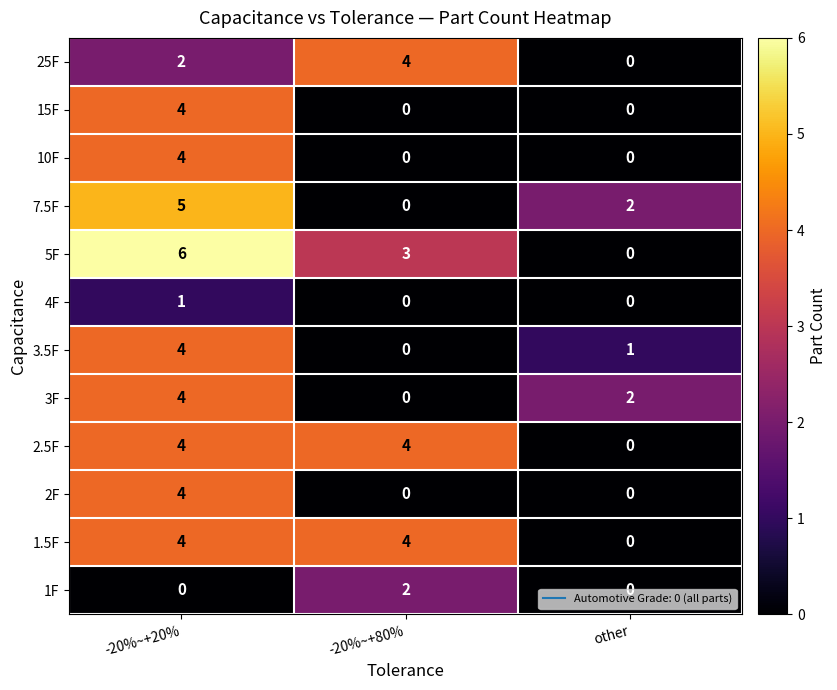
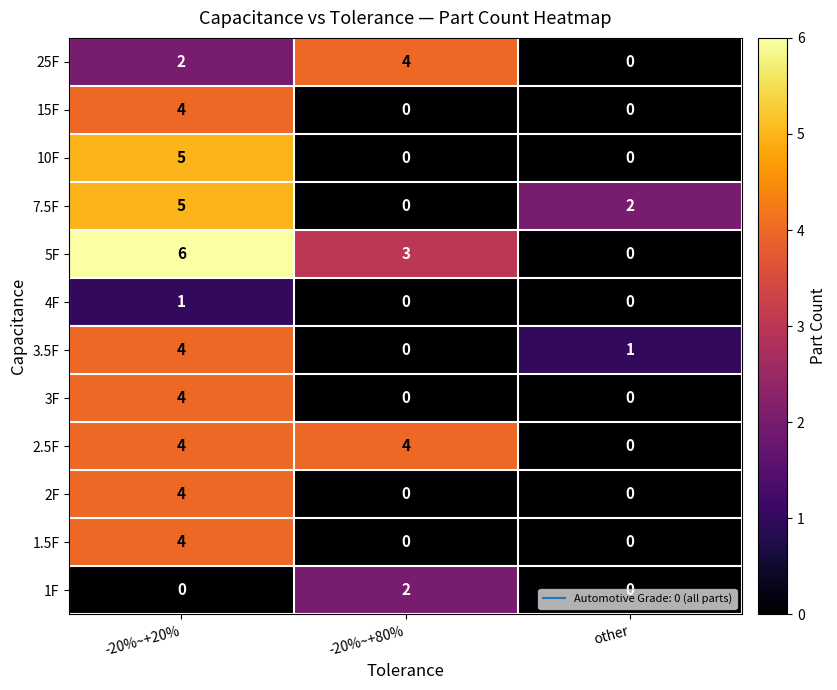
  {
    "25F": {
      "-20%~+20%": 2,
      "-20%~+80%": 4,
      "other": 0
    },
    "15F": {
      "-20%~+20%": 4,
      "-20%~+80%": 0,
      "other": 0
    },
    "10F": {
-     "-20%~+20%": 4,
+     "-20%~+20%": 5,
      "-20%~+80%": 0,
      "other": 0
    },
    "7.5F": {
      "-20%~+20%": 5,
      "-20%~+80%": 0,
      "other": 2
    },
    "5F": {
      "-20%~+20%": 6,
      "-20%~+80%": 3,
      "other": 0
    },
    "4F": {
      "-20%~+20%": 1,
      "-20%~+80%": 0,
      "other": 0
    },
    "3.5F": {
      "-20%~+20%": 4,
      "-20%~+80%": 0,
      "other": 1
    },
    "3F": {
      "-20%~+20%": 4,
      "-20%~+80%": 0,
-     "other": 2
+     "other": 0
    },
    "2.5F": {
      "-20%~+20%": 4,
      "-20%~+80%": 4,
      "other": 0
    },
    "2F": {
      "-20%~+20%": 4,
      "-20%~+80%": 0,
      "other": 0
    },
    "1.5F": {
      "-20%~+20%": 4,
-     "-20%~+80%": 4,
+     "-20%~+80%": 0,
      "other": 0
    },
    "1F": {
      "-20%~+20%": 0,
      "-20%~+80%": 2
    }
  }
